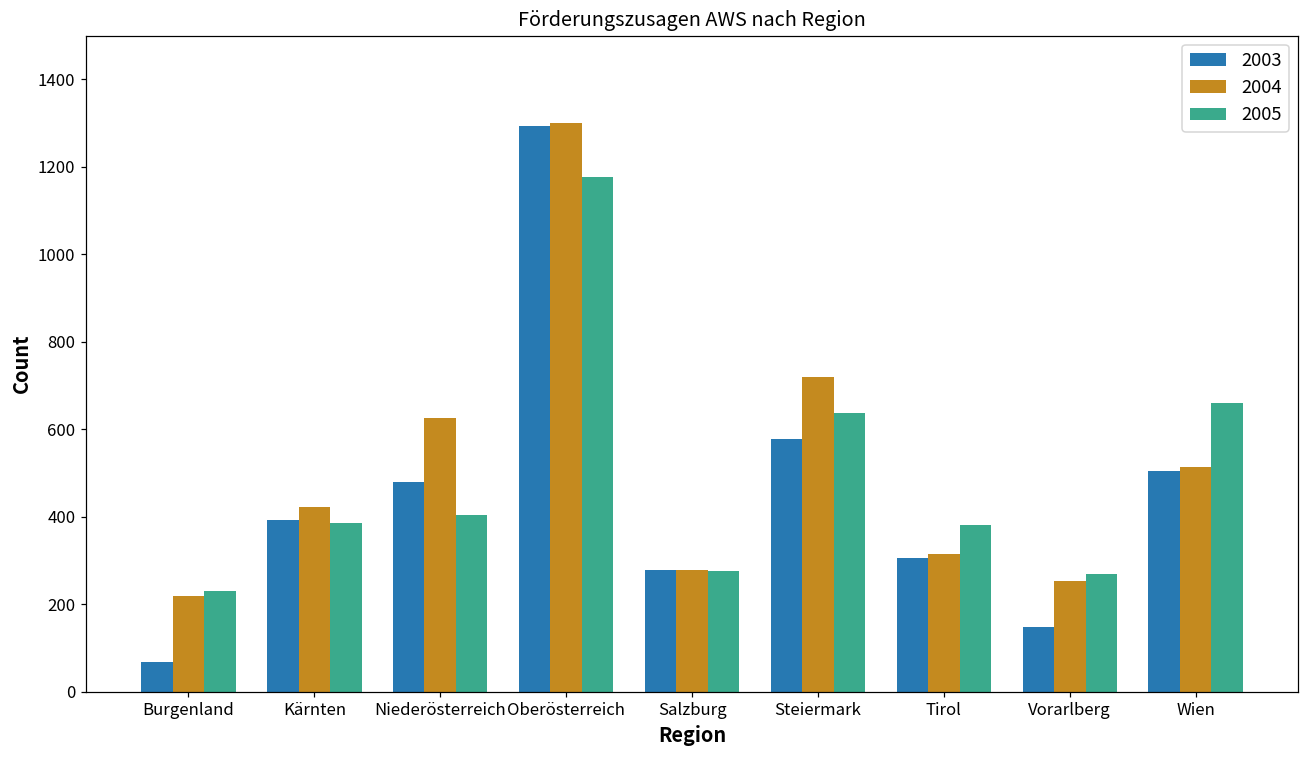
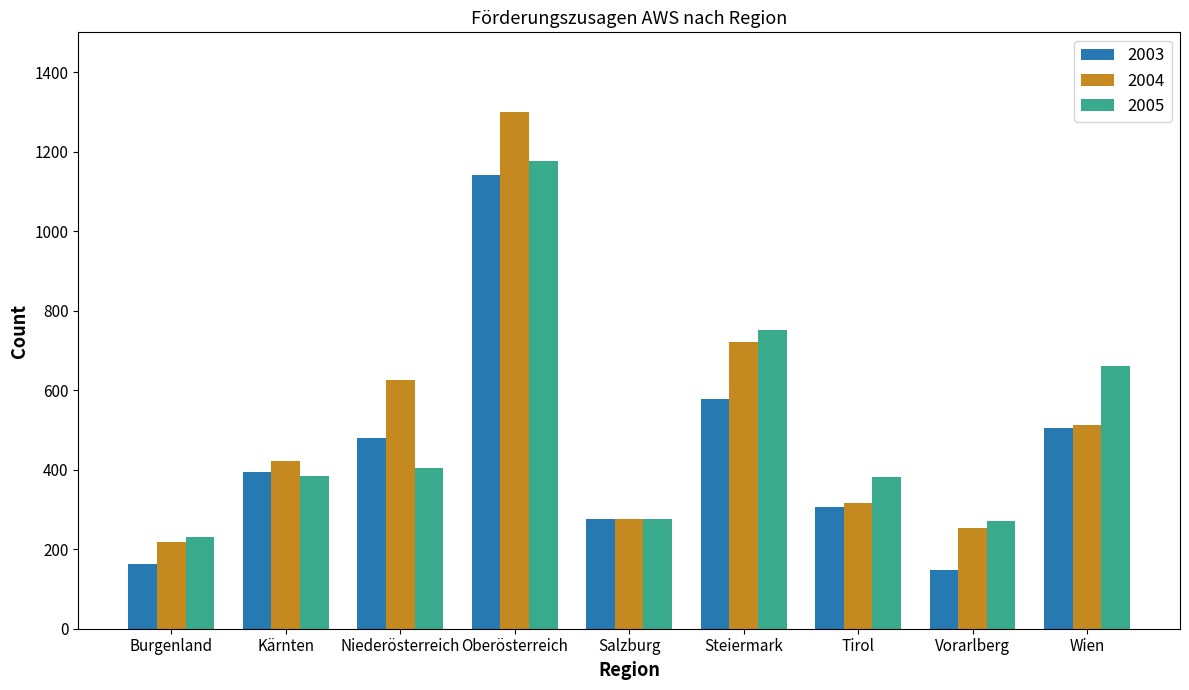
  {
    "2003": {
-     "Burgenland": 70,
+     "Burgenland": 160,
      "Kärnten": 390,
      "Niederösterreich": 480,
-     "Oberösterreich": 1290,
+     "Oberösterreich": 1140,
      "Salzburg": 280,
      "Steiermark": 580,
      "Tirol": 310,
      "Vorarlberg": 150,
      "Wien": 500
    },
    "2004": {
      "Burgenland": 220,
      "Kärnten": 420,
      "Niederösterreich": 630,
      "Oberösterreich": 1300,
      "Salzburg": 280,
      "Steiermark": 720,
      "Tirol": 320,
      "Vorarlberg": 250,
      "Wien": 510
    },
    "2005": {
      "Burgenland": 230,
      "Kärnten": 390,
      "Niederösterreich": 400,
      "Oberösterreich": 1180,
      "Salzburg": 280,
-     "Steiermark": 640,
+     "Steiermark": 750,
      "Tirol": 380,
      "Vorarlberg": 270,
      "Wien": 660
    }
  }
